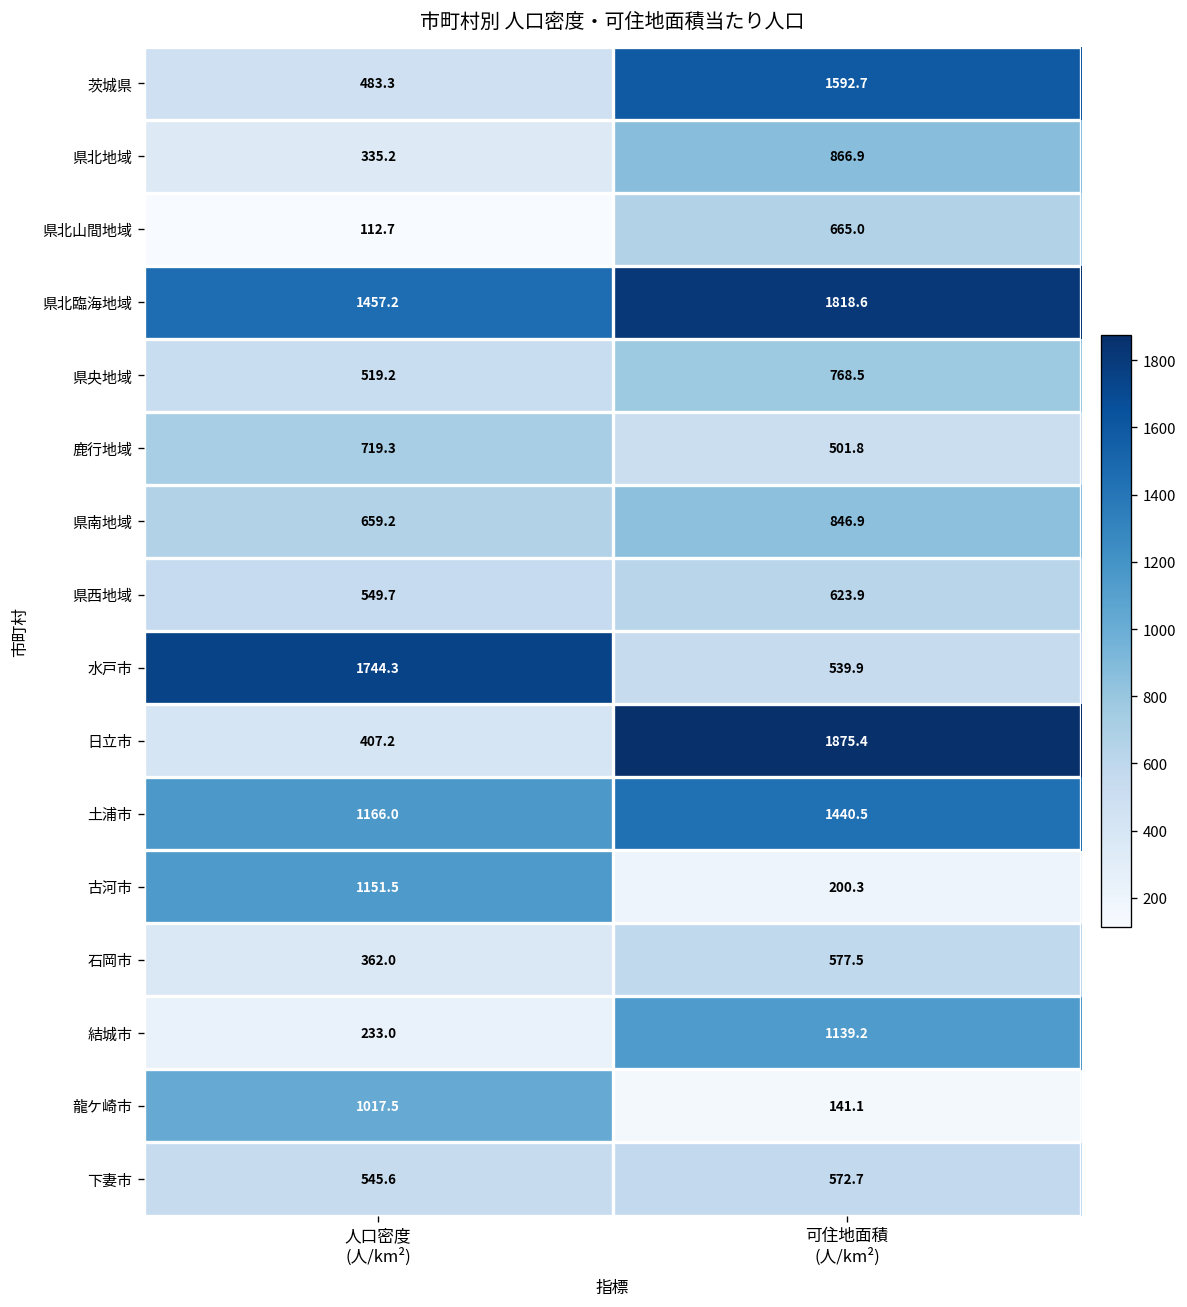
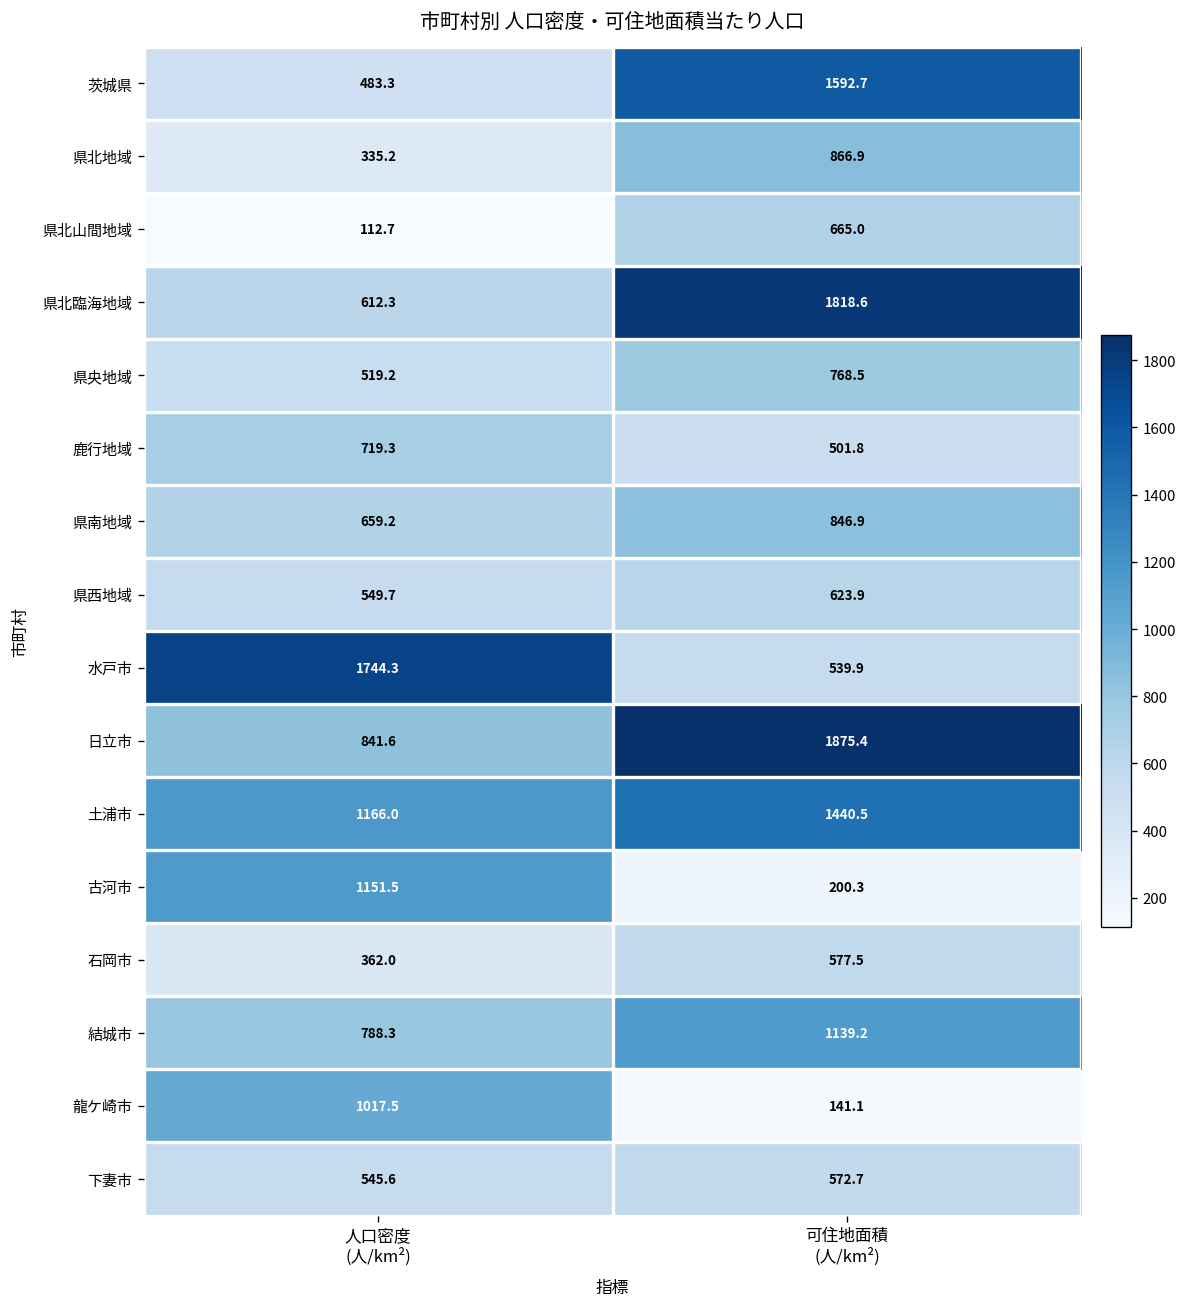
  {
    "茨城県": {
      "人口密度 (人/km²)": 483.3,
      "可住地面積 (人/km²)": 1592.7
    },
    "県北地域": {
      "人口密度 (人/km²)": 335.2,
      "可住地面積 (人/km²)": 866.9
    },
    "県北山間地域": {
      "人口密度 (人/km²)": 112.7,
      "可住地面積 (人/km²)": 665.0
    },
    "県北臨海地域": {
-     "人口密度 (人/km²)": 1457.2,
+     "人口密度 (人/km²)": 612.3,
      "可住地面積 (人/km²)": 1818.6
    },
    "県央地域": {
      "人口密度 (人/km²)": 519.2,
      "可住地面積 (人/km²)": 768.5
    },
    "鹿行地域": {
      "人口密度 (人/km²)": 719.3,
      "可住地面積 (人/km²)": 501.8
    },
    "県南地域": {
      "人口密度 (人/km²)": 659.2,
      "可住地面積 (人/km²)": 846.9
    },
    "県西地域": {
      "人口密度 (人/km²)": 549.7,
      "可住地面積 (人/km²)": 623.9
    },
    "水戸市": {
      "人口密度 (人/km²)": 1744.3,
      "可住地面積 (人/km²)": 539.9
    },
    "日立市": {
-     "人口密度 (人/km²)": 407.2,
+     "人口密度 (人/km²)": 841.6,
      "可住地面積 (人/km²)": 1875.4
    },
    "土浦市": {
      "人口密度 (人/km²)": 1166.0,
      "可住地面積 (人/km²)": 1440.5
    },
    "古河市": {
      "人口密度 (人/km²)": 1151.5,
      "可住地面積 (人/km²)": 200.3
    },
    "石岡市": {
      "人口密度 (人/km²)": 362.0,
      "可住地面積 (人/km²)": 577.5
    },
    "結城市": {
-     "人口密度 (人/km²)": 233.0,
+     "人口密度 (人/km²)": 788.3,
      "可住地面積 (人/km²)": 1139.2
    },
    "龍ケ崎市": {
      "人口密度 (人/km²)": 1017.5,
      "可住地面積 (人/km²)": 141.1
    },
    "下妻市": {
      "人口密度 (人/km²)": 545.6,
      "可住地面積 (人/km²)": 572.7
    }
  }
